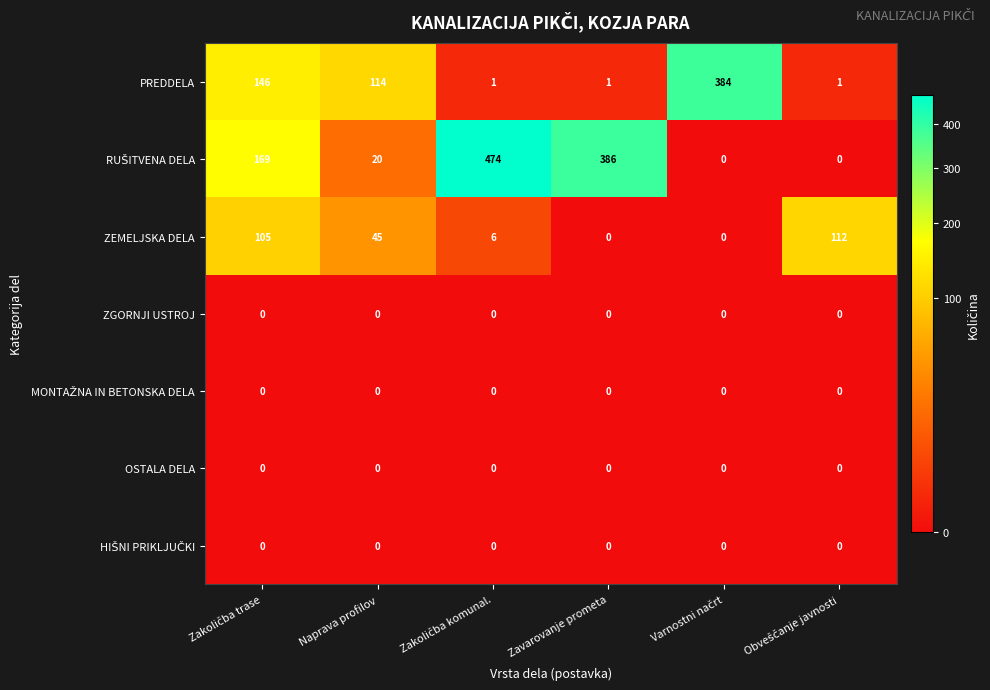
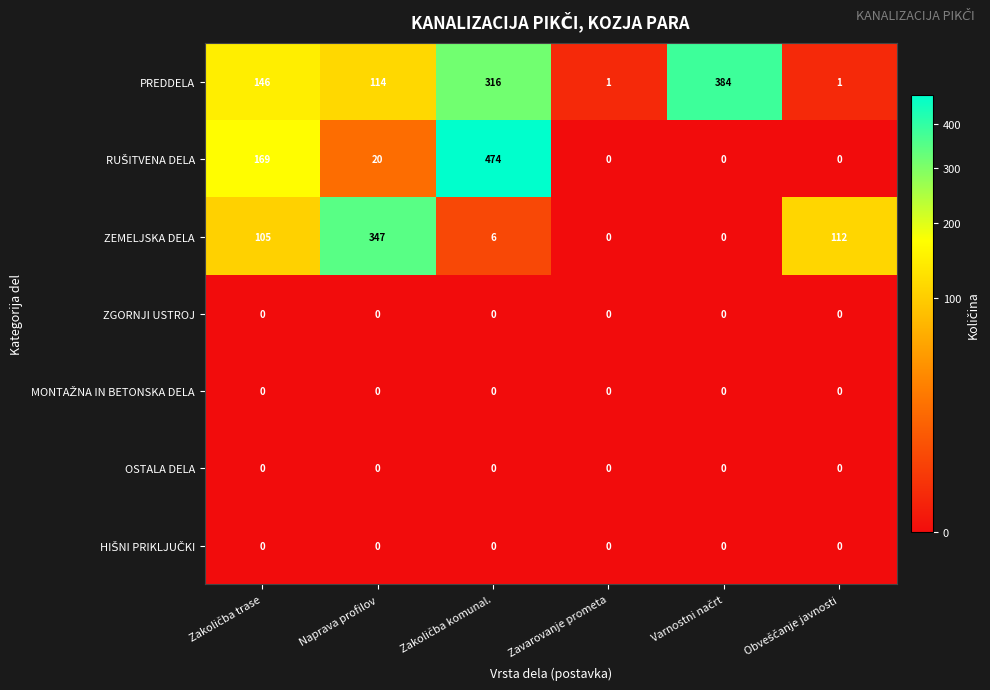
  {
    "PREDDELA": {
      "Zakoličba trase": 146,
      "Naprava profilov": 114,
-     "Zakoličba komunal.": 1,
+     "Zakoličba komunal.": 316,
      "Zavarovanje prometa": 1,
      "Varnostni načrt": 384,
      "Obveščanje javnosti": 1
    },
    "RUŠITVENA DELA": {
      "Zakoličba trase": 169,
      "Naprava profilov": 20,
      "Zakoličba komunal.": 474,
-     "Zavarovanje prometa": 386,
+     "Zavarovanje prometa": 0,
      "Varnostni načrt": 0,
      "Obveščanje javnosti": 0
    },
    "ZEMELJSKA DELA": {
      "Zakoličba trase": 105,
-     "Naprava profilov": 45,
+     "Naprava profilov": 347,
      "Zakoličba komunal.": 6,
      "Zavarovanje prometa": 0,
      "Varnostni načrt": 0,
      "Obveščanje javnosti": 112
    },
    "ZGORNJI USTROJ": {
      "Zakoličba trase": 0,
      "Naprava profilov": 0,
      "Zakoličba komunal.": 0,
      "Zavarovanje prometa": 0,
      "Varnostni načrt": 0,
      "Obveščanje javnosti": 0
    },
    "MONTAŽNA IN BETONSKA DELA": {
      "Zakoličba trase": 0,
      "Naprava profilov": 0,
      "Zakoličba komunal.": 0,
      "Zavarovanje prometa": 0,
      "Varnostni načrt": 0,
      "Obveščanje javnosti": 0
    },
    "OSTALA DELA": {
      "Zakoličba trase": 0,
      "Naprava profilov": 0,
      "Zakoličba komunal.": 0,
      "Zavarovanje prometa": 0,
      "Varnostni načrt": 0,
      "Obveščanje javnosti": 0
    },
    "HIŠNI PRIKLJUČKI": {
      "Zakoličba trase": 0,
      "Naprava profilov": 0,
      "Zakoličba komunal.": 0,
      "Zavarovanje prometa": 0,
      "Varnostni načrt": 0,
      "Obveščanje javnosti": 0
    }
  }
